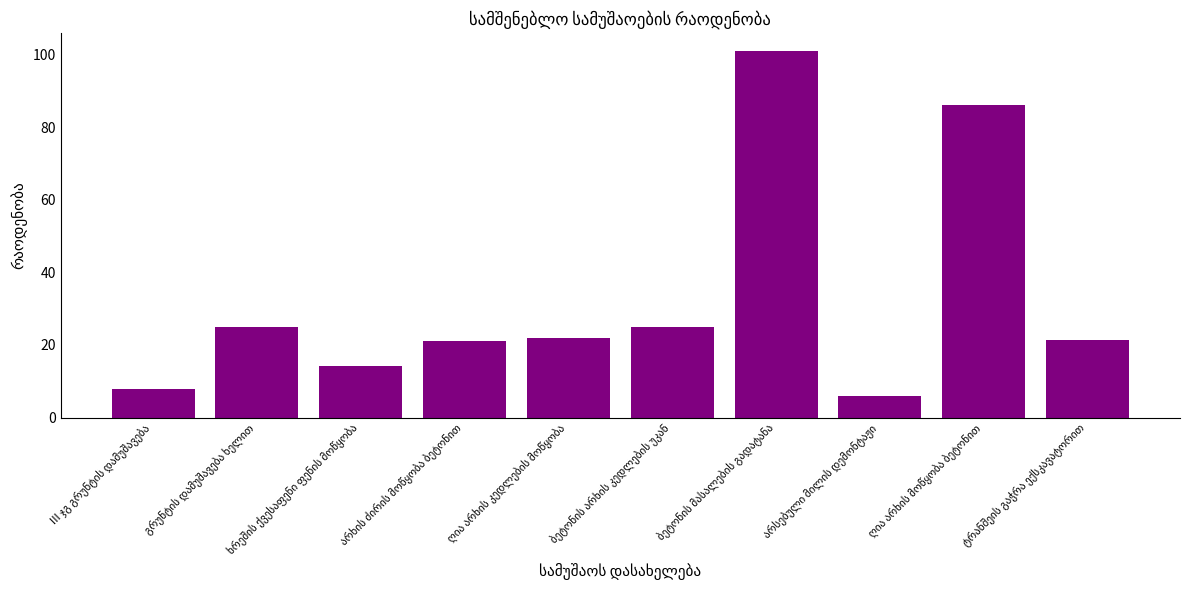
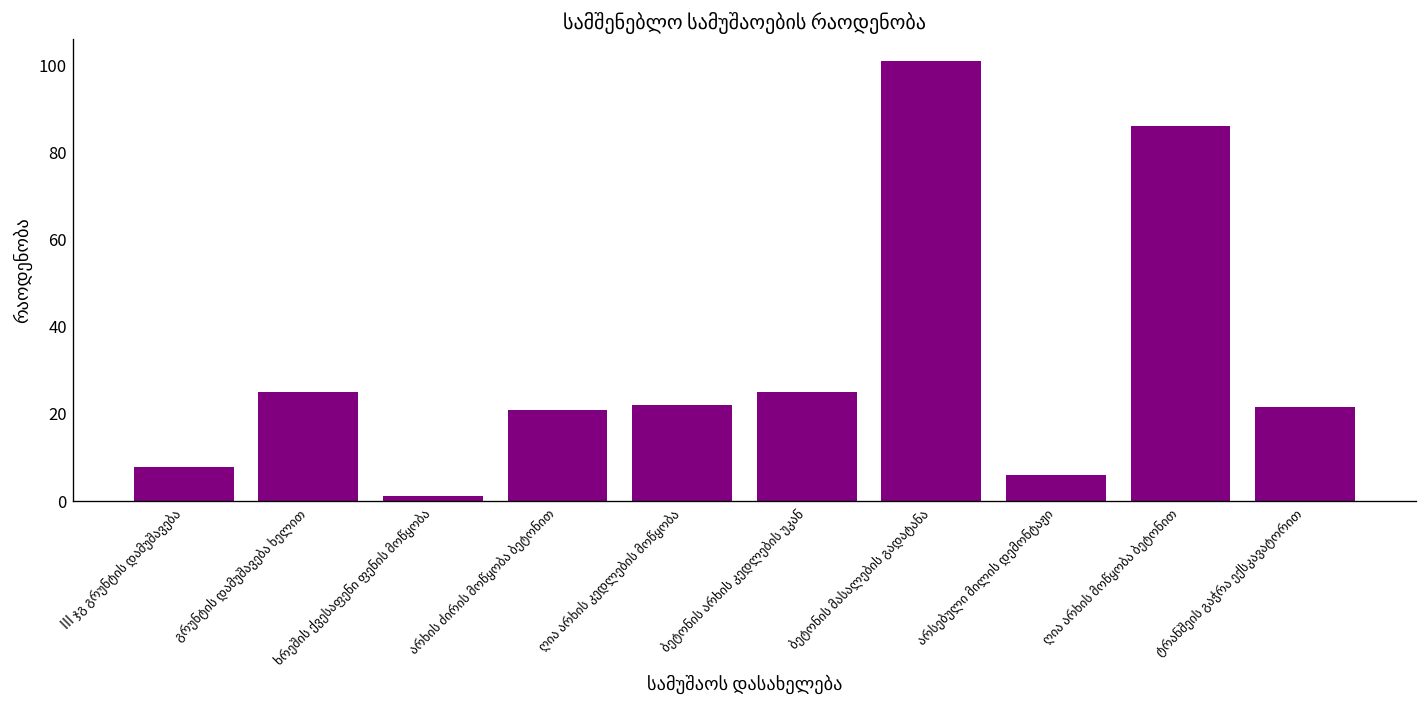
  {
    "III ჯგ გრუნტის დამუშავება": 8,
    "გრუნტის დამუშავება ხელით": 25,
-   "ხრეშის ქვესაფენი ფენის მოწყობა": 14,
+   "ხრეშის ქვესაფენი ფენის მოწყობა": 1,
    "არხის ძირის მოწყობა ბეტონით": 21,
    "ღია არხის კედლების მოწყობა": 22,
    "ბეტონის არხის კედლების უკან": 25,
    "ბეტონის მასალების გადატანა": 101,
    "არსებული მილის დემონტაჟი": 6,
    "ღია არხის მოწყობა ბეტონით": 86,
    "ტრანშეის გაჭრა ექსკავატორით": 22
  }
